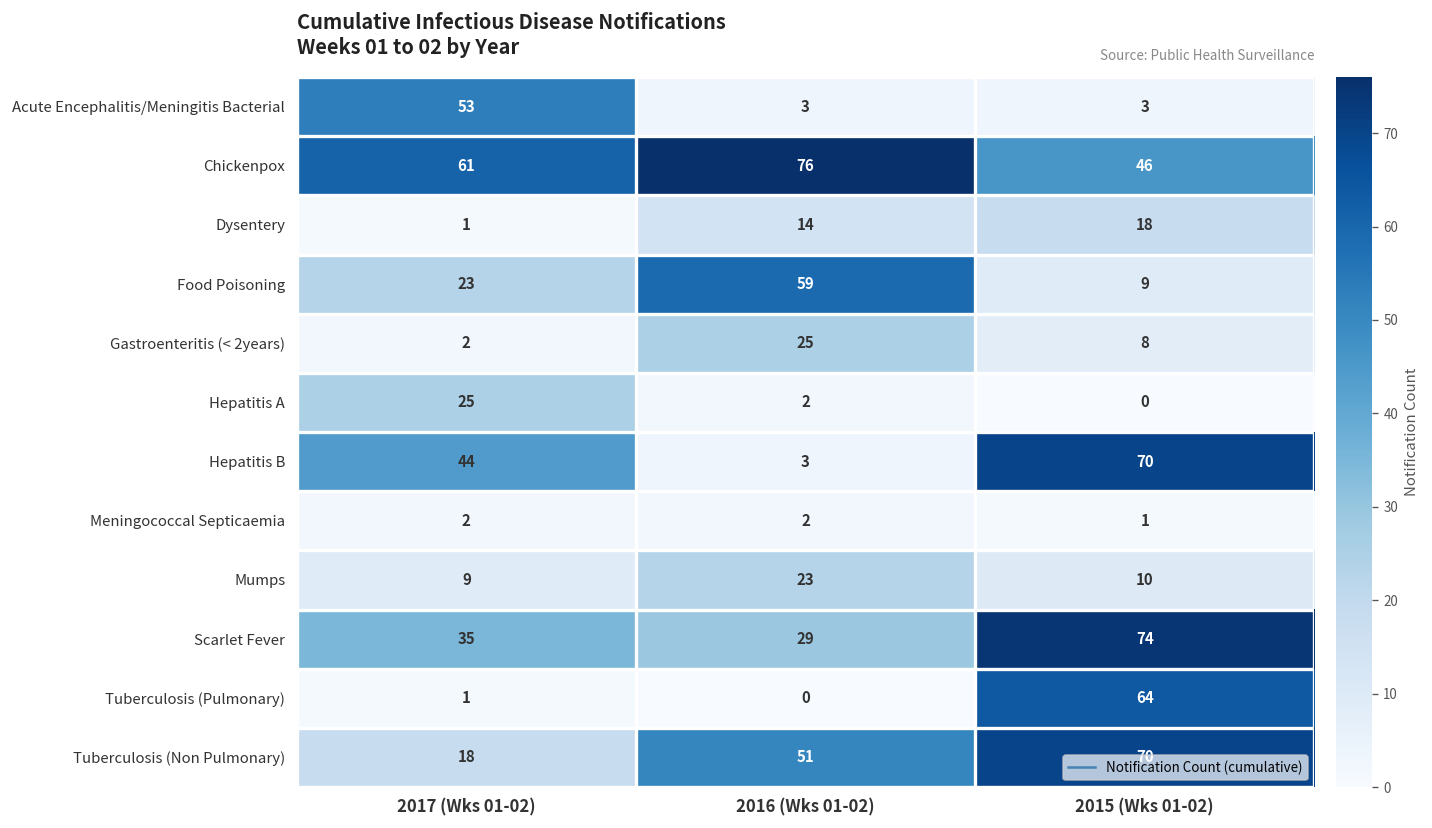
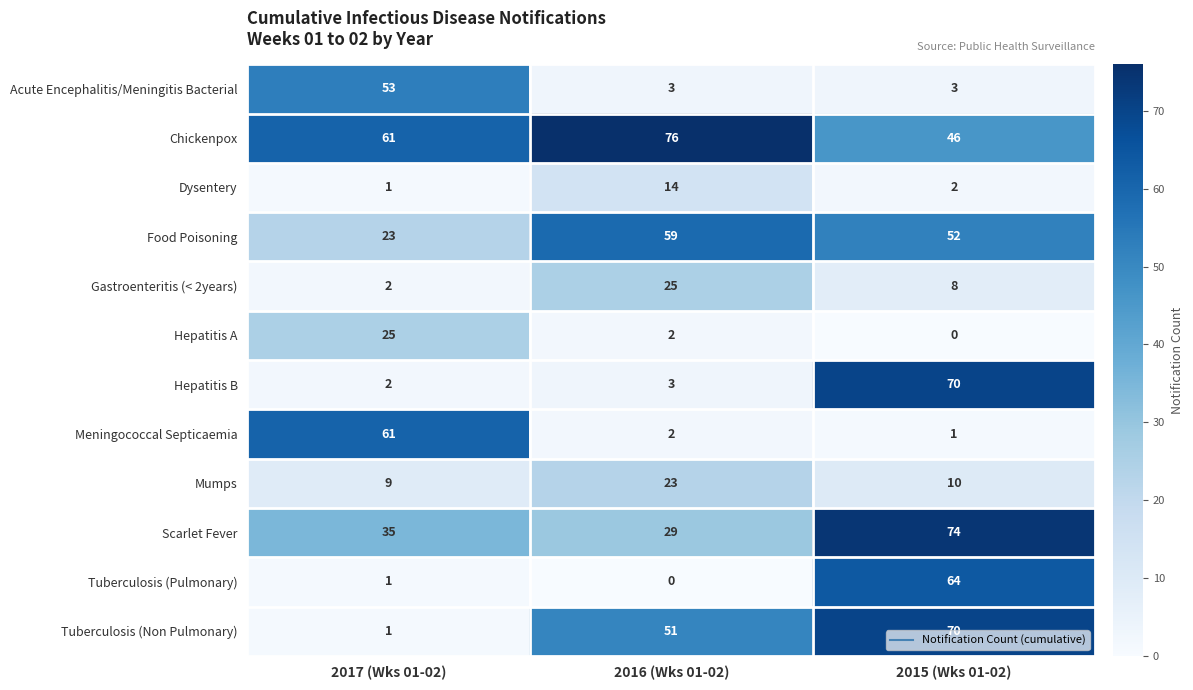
  {
    "Acute Encephalitis/Meningitis Bacterial": {
      "2017 (Wks 01-02)": 53,
      "2016 (Wks 01-02)": 3,
      "2015 (Wks 01-02)": 3
    },
    "Chickenpox": {
      "2017 (Wks 01-02)": 61,
      "2016 (Wks 01-02)": 76,
      "2015 (Wks 01-02)": 46
    },
    "Dysentery": {
      "2017 (Wks 01-02)": 1,
      "2016 (Wks 01-02)": 14,
-     "2015 (Wks 01-02)": 18
+     "2015 (Wks 01-02)": 2
    },
    "Food Poisoning": {
      "2017 (Wks 01-02)": 23,
      "2016 (Wks 01-02)": 59,
-     "2015 (Wks 01-02)": 9
+     "2015 (Wks 01-02)": 52
    },
    "Gastroenteritis (< 2years)": {
      "2017 (Wks 01-02)": 2,
      "2016 (Wks 01-02)": 25,
      "2015 (Wks 01-02)": 8
    },
    "Hepatitis A": {
      "2017 (Wks 01-02)": 25,
      "2016 (Wks 01-02)": 2,
      "2015 (Wks 01-02)": 0
    },
    "Hepatitis B": {
-     "2017 (Wks 01-02)": 44,
+     "2017 (Wks 01-02)": 2,
      "2016 (Wks 01-02)": 3,
      "2015 (Wks 01-02)": 70
    },
    "Meningococcal Septicaemia": {
-     "2017 (Wks 01-02)": 2,
+     "2017 (Wks 01-02)": 61,
      "2016 (Wks 01-02)": 2,
      "2015 (Wks 01-02)": 1
    },
    "Mumps": {
      "2017 (Wks 01-02)": 9,
      "2016 (Wks 01-02)": 23,
      "2015 (Wks 01-02)": 10
    },
    "Scarlet Fever": {
      "2017 (Wks 01-02)": 35,
      "2016 (Wks 01-02)": 29,
      "2015 (Wks 01-02)": 74
    },
    "Tuberculosis (Pulmonary)": {
      "2017 (Wks 01-02)": 1,
      "2016 (Wks 01-02)": 0,
      "2015 (Wks 01-02)": 64
    },
    "Tuberculosis (Non Pulmonary)": {
-     "2017 (Wks 01-02)": 18,
+     "2017 (Wks 01-02)": 1,
      "2016 (Wks 01-02)": 51
    }
  }
